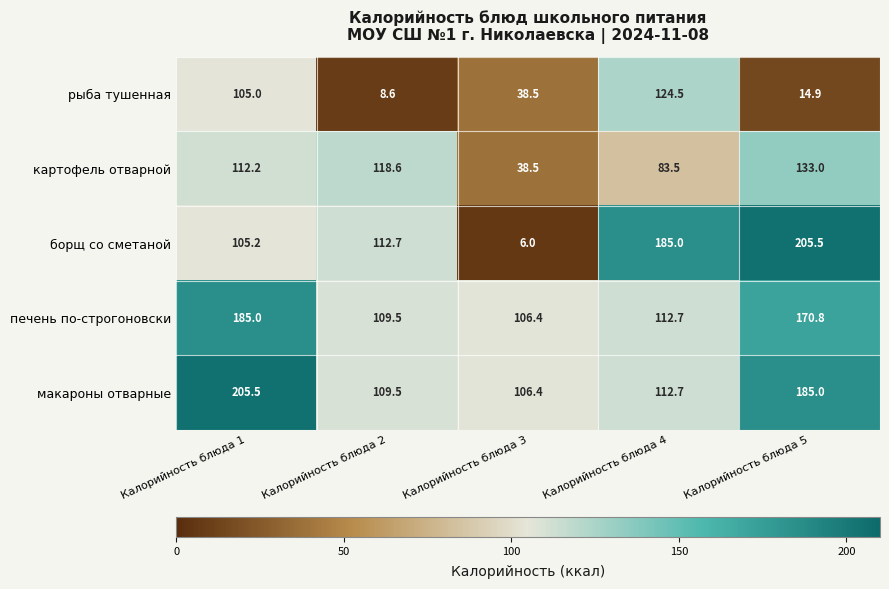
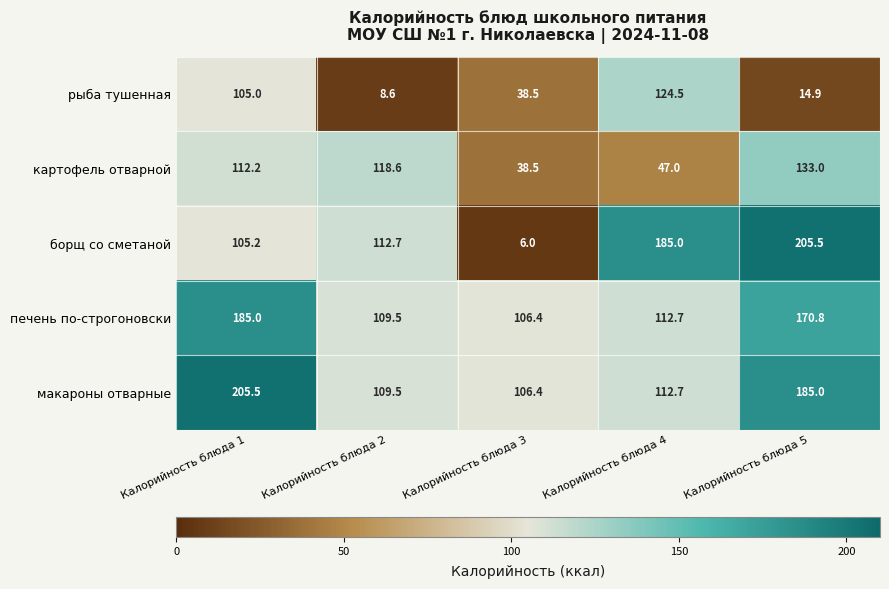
  {
    "рыба тушенная": {
      "Калорийность блюда 1": 105.0,
      "Калорийность блюда 2": 8.6,
      "Калорийность блюда 3": 38.5,
      "Калорийность блюда 4": 124.5,
      "Калорийность блюда 5": 14.9
    },
    "картофель отварной": {
      "Калорийность блюда 1": 112.2,
      "Калорийность блюда 2": 118.6,
      "Калорийность блюда 3": 38.5,
-     "Калорийность блюда 4": 83.5,
+     "Калорийность блюда 4": 47.0,
      "Калорийность блюда 5": 133.0
    },
    "борщ со сметаной": {
      "Калорийность блюда 1": 105.2,
      "Калорийность блюда 2": 112.7,
      "Калорийность блюда 3": 6.0,
      "Калорийность блюда 4": 185.0,
      "Калорийность блюда 5": 205.5
    },
    "печень по-строгоновски": {
      "Калорийность блюда 1": 185.0,
      "Калорийность блюда 2": 109.5,
      "Калорийность блюда 3": 106.4,
      "Калорийность блюда 4": 112.7,
      "Калорийность блюда 5": 170.8
    },
    "макароны отварные": {
      "Калорийность блюда 1": 205.5,
      "Калорийность блюда 2": 109.5,
      "Калорийность блюда 3": 106.4,
      "Калорийность блюда 4": 112.7,
      "Калорийность блюда 5": 185.0
    }
  }
